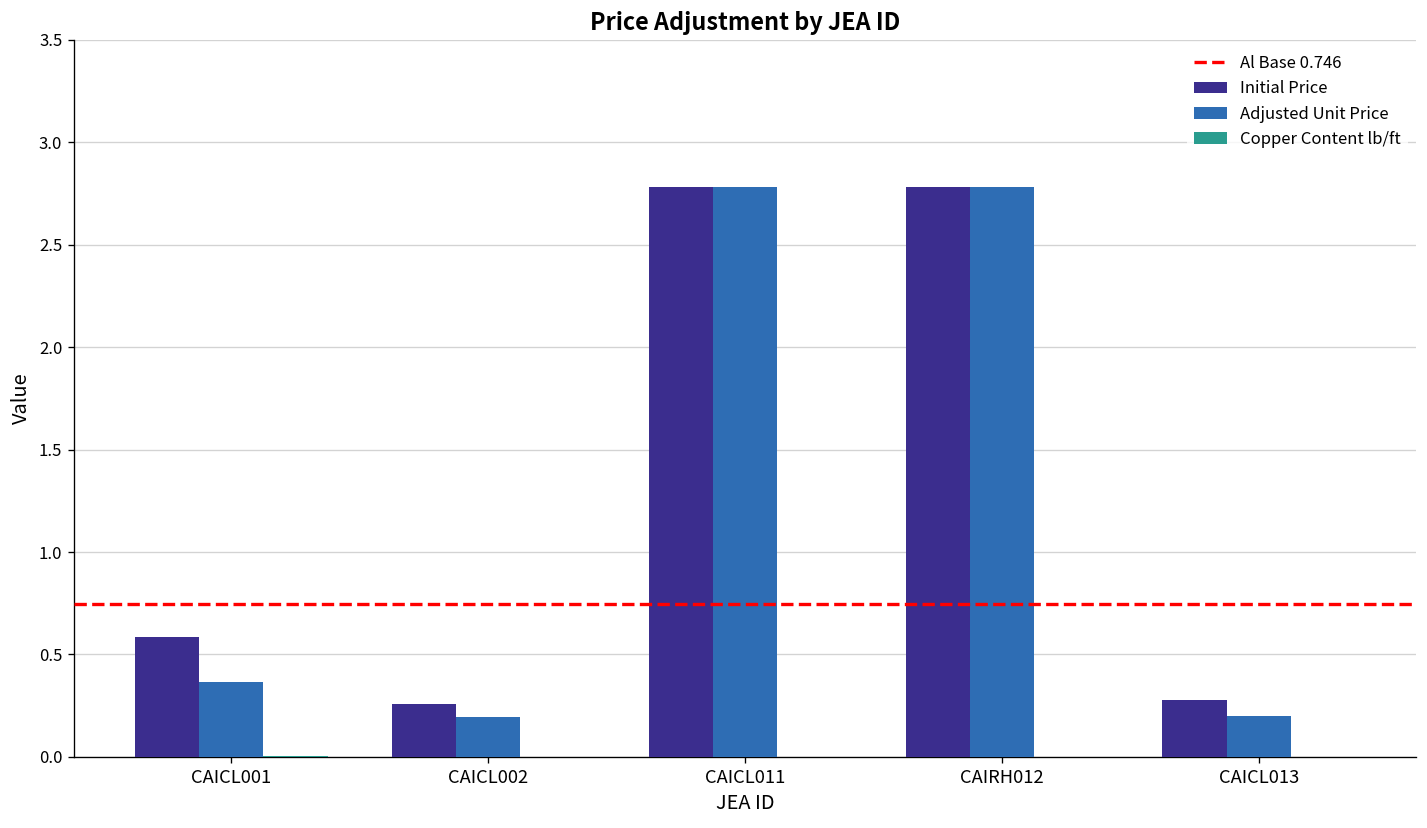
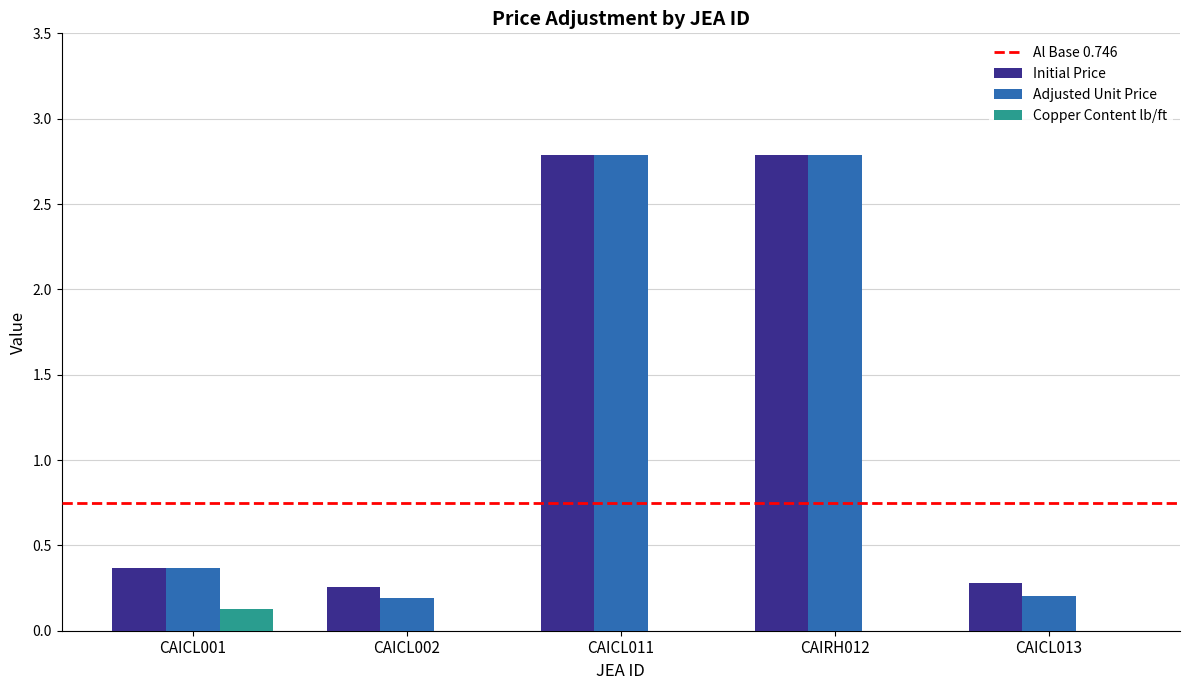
  {
    "Initial Price": {
-     "CAICL001": 0.58,
+     "CAICL001": 0.37,
      "CAICL002": 0.26,
      "CAICL011": 2.78,
      "CAIRH012": 2.78,
      "CAICL013": 0.28
    },
    "Adjusted Unit Price": {
      "CAICL001": 0.37,
      "CAICL002": 0.19,
      "CAICL011": 2.78,
      "CAIRH012": 2.78,
      "CAICL013": 0.20
    },
    "Copper Content lb/ft": {
-     "CAICL001": 0.00,
+     "CAICL001": 0.13,
      "CAICL002": 0.00,
      "CAICL011": 0.00,
      "CAIRH012": 0.00,
      "CAICL013": 0.00
    }
  }
